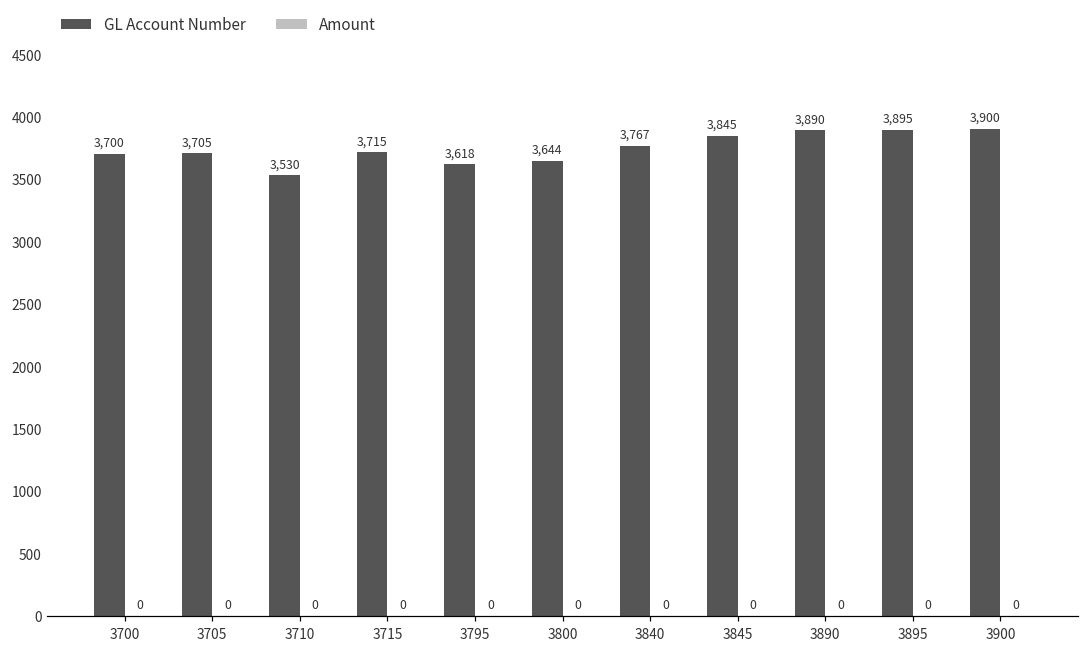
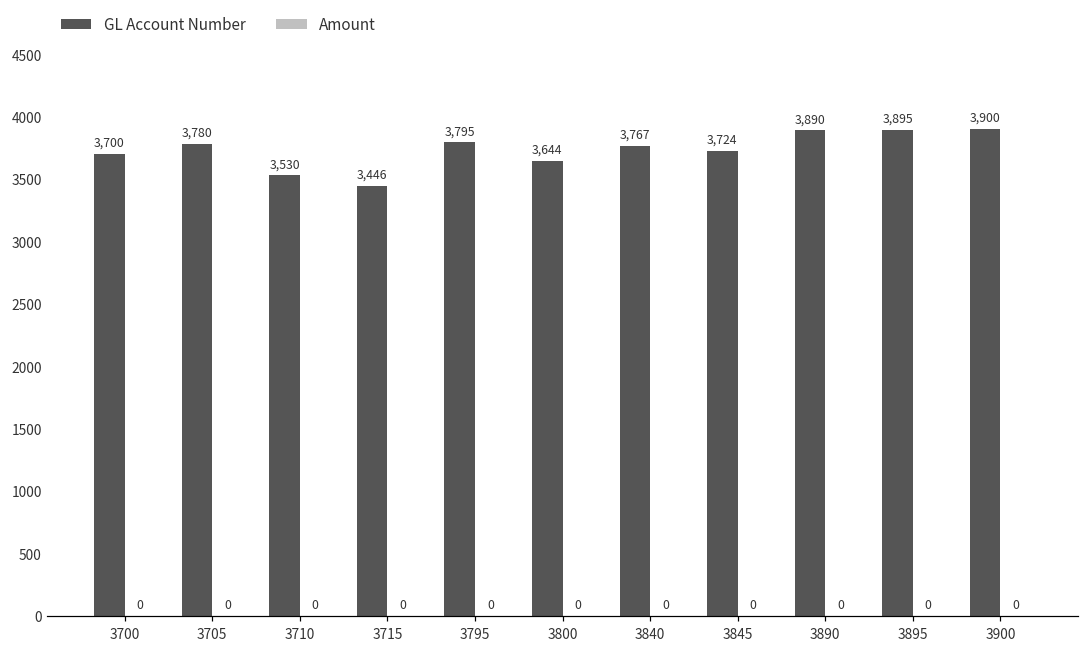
  {
    "GL Account Number": {
      "3700": "3,700",
-     "3705": "3,705",
+     "3705": "3,780",
      "3710": "3,530",
-     "3715": "3,715",
-     "3795": "3,618",
+     "3715": "3,446",
+     "3795": "3,795",
      "3800": "3,644",
      "3840": "3,767",
-     "3845": "3,845",
+     "3845": "3,724",
      "3890": "3,890",
      "3895": "3,895",
      "3900": "3,900"
    },
    "Amount": {
      "3700": "0",
      "3705": "0",
      "3710": "0",
      "3715": "0",
      "3795": "0",
      "3800": "0",
      "3840": "0",
      "3845": "0",
      "3890": "0",
      "3895": "0",
      "3900": "0"
    }
  }
